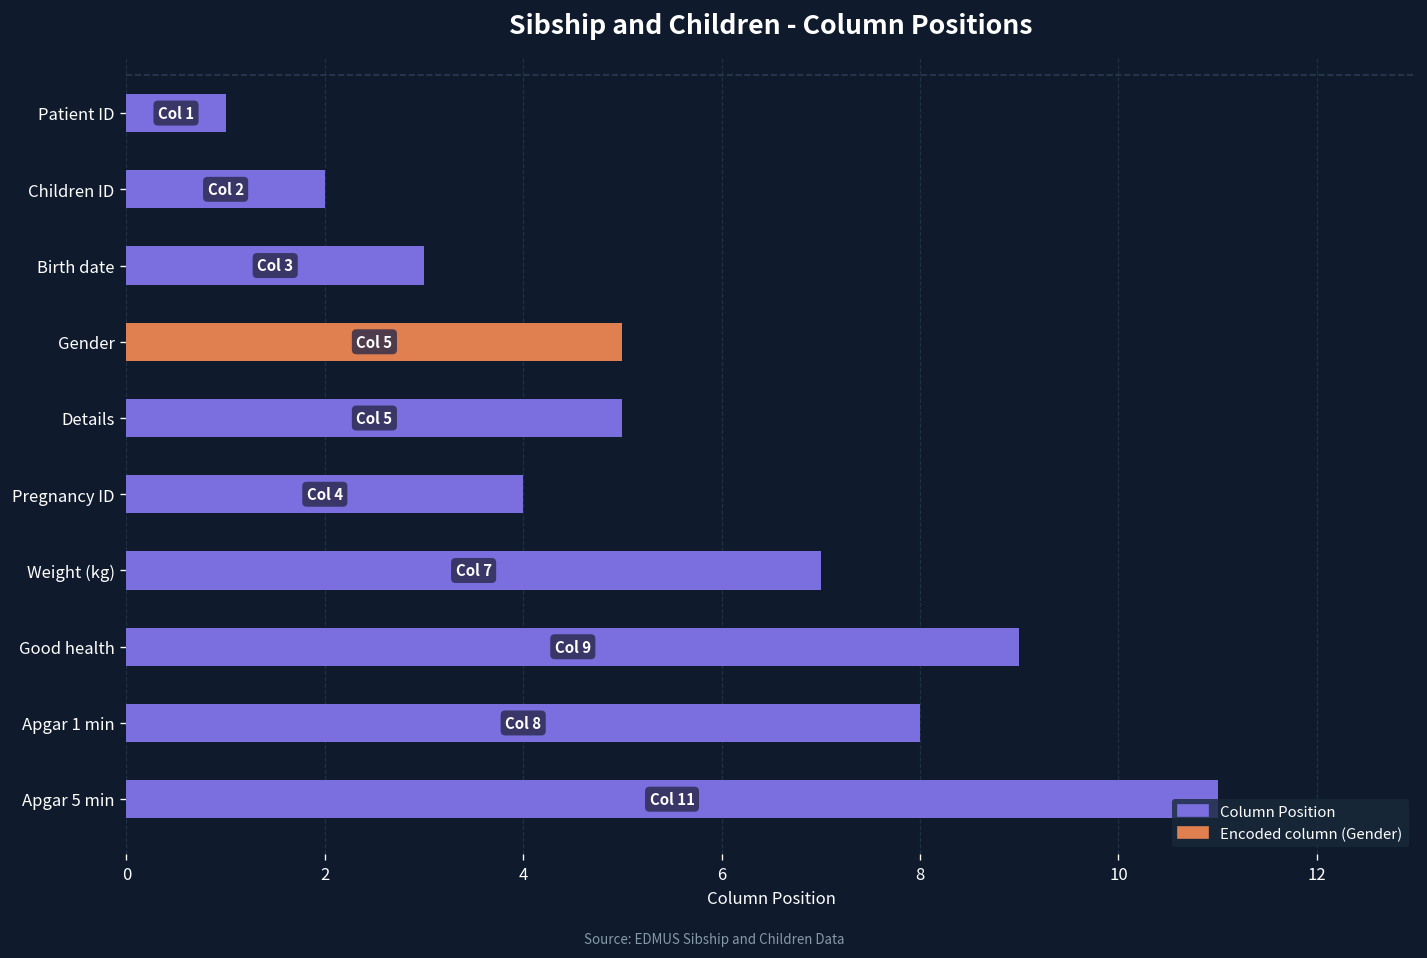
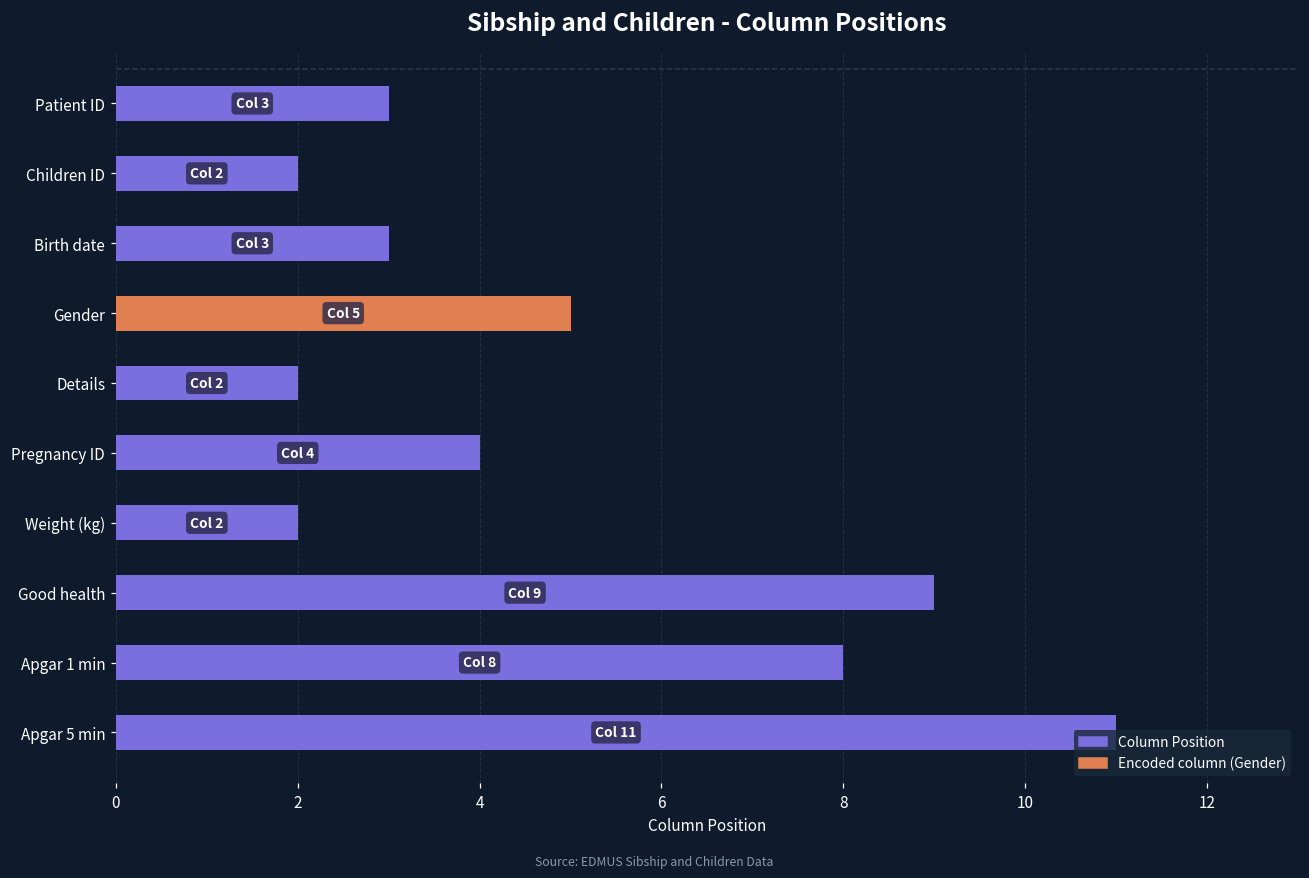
  {
-   "Patient ID": 1,
-   "Details": 5,
-   "Weight (kg)": 7
+   "Patient ID": 3,
+   "Details": 2,
+   "Weight (kg)": 2
  }
